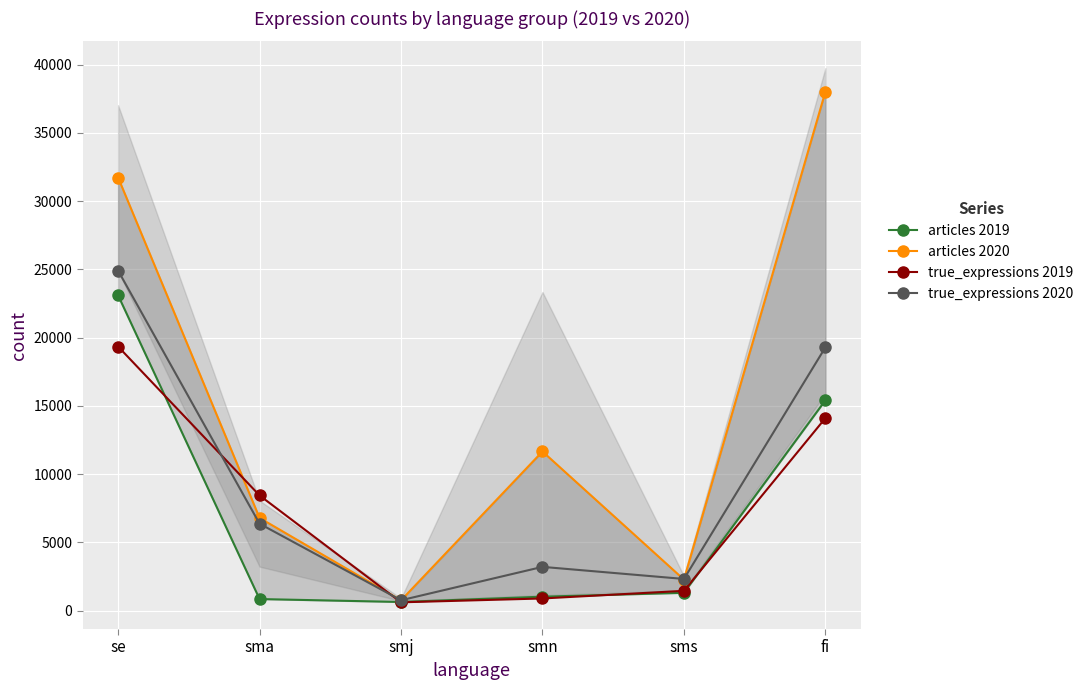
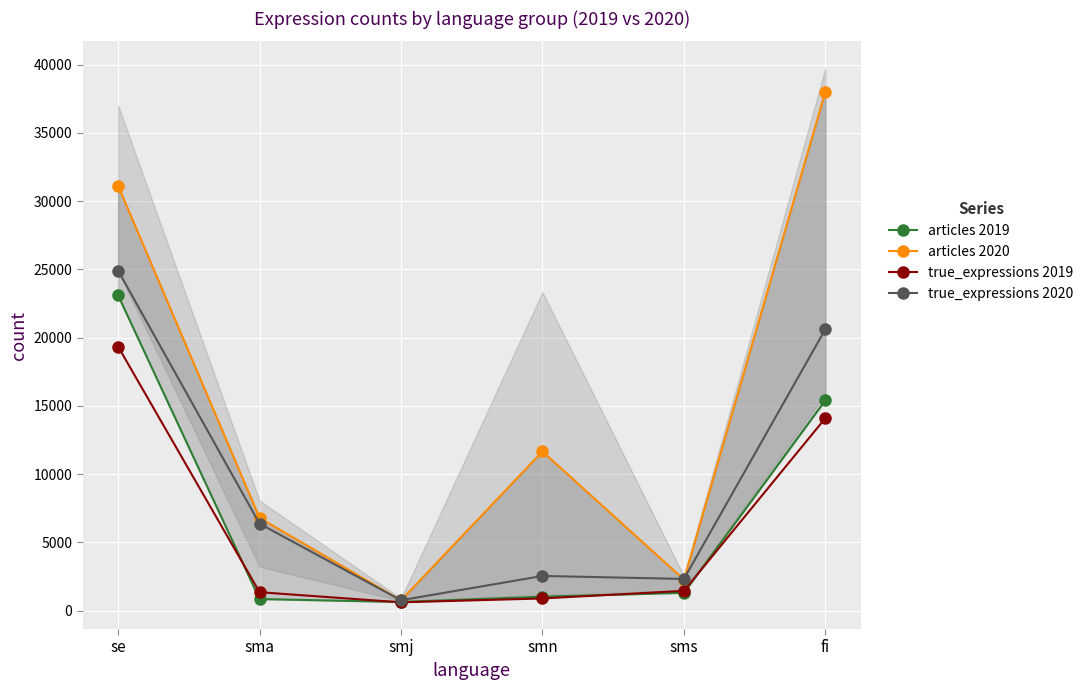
  {
    "articles 2019": {
      "se": 23100,
      "sma": 800,
      "fi": 15400
    },
    "articles 2020": {
-     "se": 31700,
+     "se": 31100,
      "sma": 6800,
      "smn": 11700,
      "fi": 38000
    },
    "true_expressions 2019": {
      "se": 19300,
-     "sma": 8400,
+     "sma": 1300,
      "fi": 14100
    },
    "true_expressions 2020": {
      "se": 24900,
      "sma": 6400,
-     "smn": 3200,
-     "fi": 19300
+     "smn": 2500,
+     "fi": 20600
    }
  }
